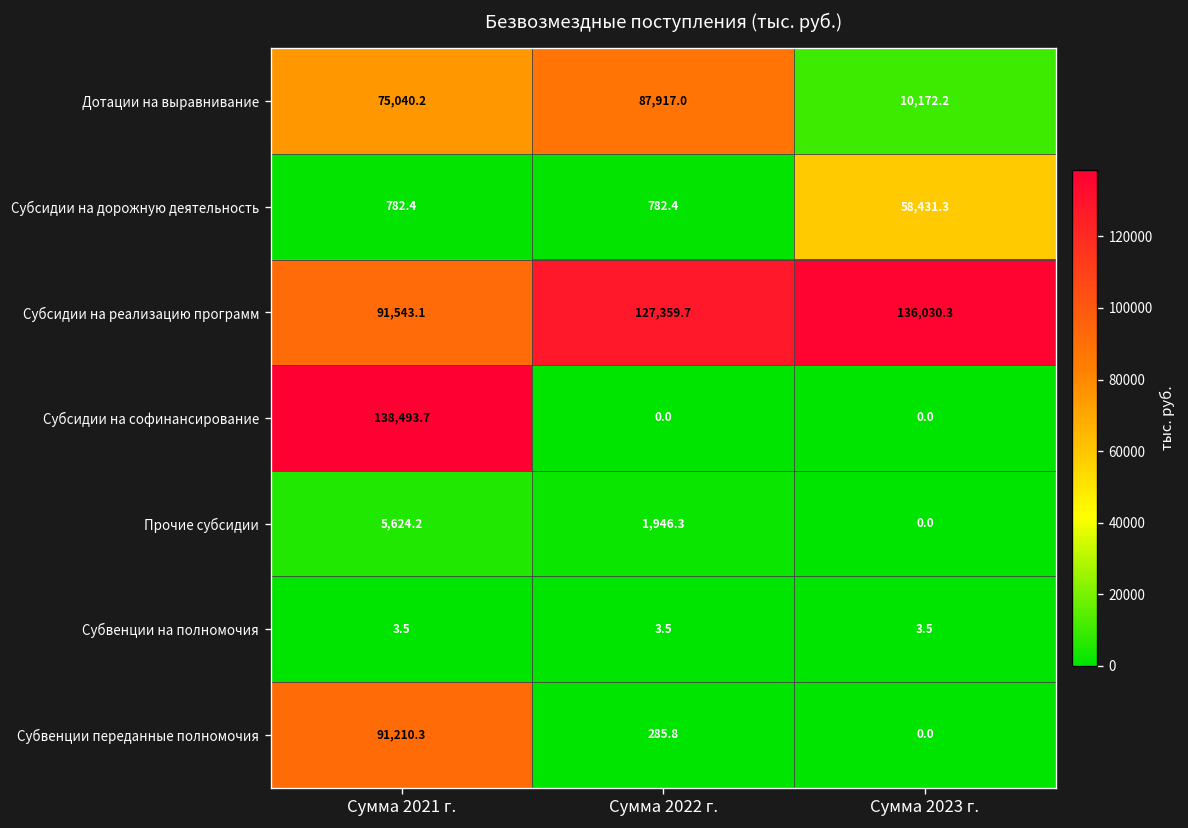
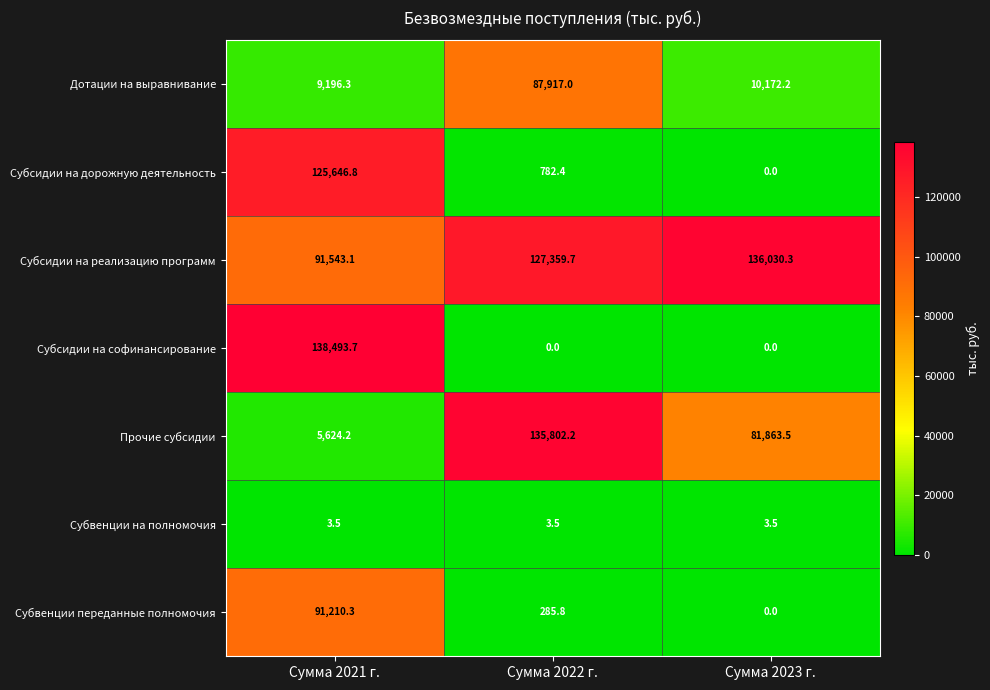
  {
    "Дотации на выравнивание": {
-     "Сумма 2021 г.": "75,040.2",
+     "Сумма 2021 г.": "9,196.3",
      "Сумма 2022 г.": "87,917.0",
      "Сумма 2023 г.": "10,172.2"
    },
    "Субсидии на дорожную деятельность": {
-     "Сумма 2021 г.": "782.4",
+     "Сумма 2021 г.": "125,646.8",
      "Сумма 2022 г.": "782.4",
-     "Сумма 2023 г.": "58,431.3"
+     "Сумма 2023 г.": "0.0"
    },
    "Субсидии на реализацию программ": {
      "Сумма 2021 г.": "91,543.1",
      "Сумма 2022 г.": "127,359.7",
      "Сумма 2023 г.": "136,030.3"
    },
    "Субсидии на софинансирование": {
      "Сумма 2021 г.": "138,493.7",
      "Сумма 2022 г.": "0.0",
      "Сумма 2023 г.": "0.0"
    },
    "Прочие субсидии": {
      "Сумма 2021 г.": "5,624.2",
-     "Сумма 2022 г.": "1,946.3",
-     "Сумма 2023 г.": "0.0"
+     "Сумма 2022 г.": "135,802.2",
+     "Сумма 2023 г.": "81,863.5"
    },
    "Субвенции на полномочия": {
      "Сумма 2021 г.": "3.5",
      "Сумма 2022 г.": "3.5",
      "Сумма 2023 г.": "3.5"
    },
    "Субвенции переданные полномочия": {
      "Сумма 2021 г.": "91,210.3",
      "Сумма 2022 г.": "285.8",
      "Сумма 2023 г.": "0.0"
    }
  }
